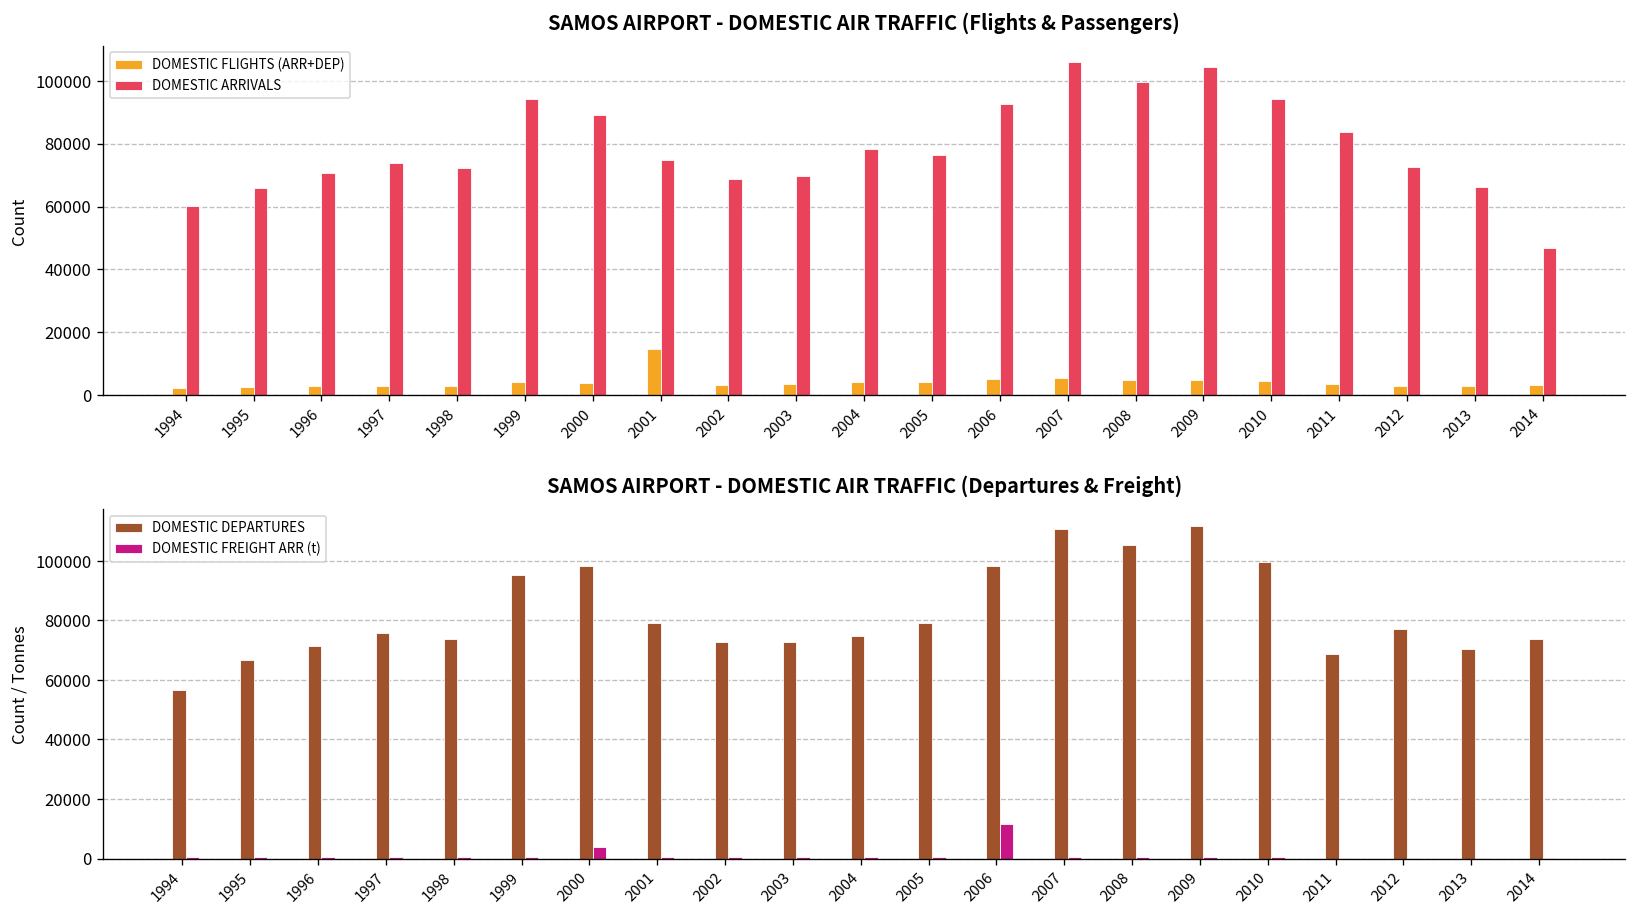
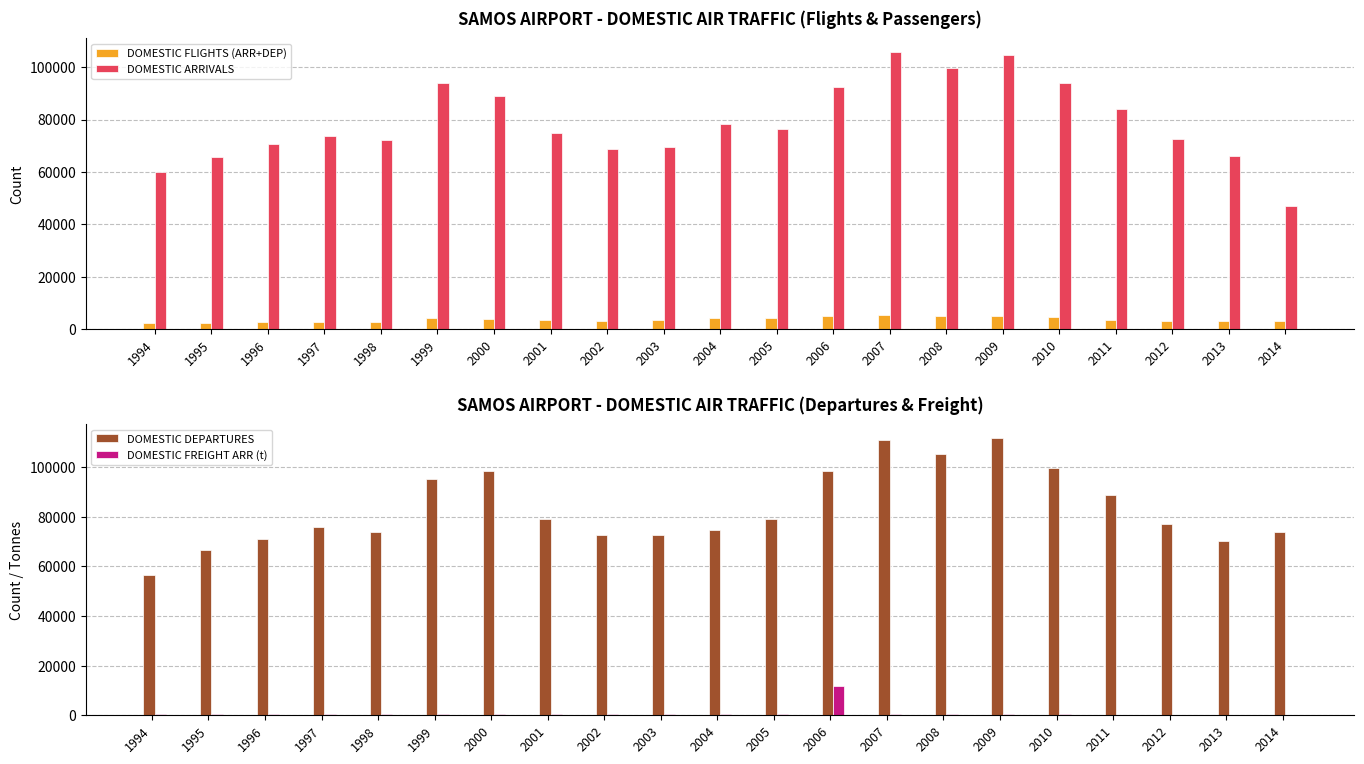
  {
    "SAMOS AIRPORT - DOMESTIC AIR TRAFFIC (Flights & Passengers)": {
      "DOMESTIC FLIGHTS (ARR+DEP)": {
        "1994": 2000,
        "1995": 3000,
        "1996": 3000,
        "1997": 3000,
        "1998": 3000,
        "1999": 4000,
        "2000": 4000,
-       "2001": 15000,
+       "2001": 4000,
        "2002": 3000,
        "2003": 4000,
        "2004": 4000,
        "2005": 4000,
        "2006": 5000,
        "2007": 5000,
        "2008": 5000,
        "2009": 5000,
        "2010": 5000,
        "2011": 3000,
        "2012": 3000,
        "2013": 3000,
        "2014": 3000
      },
      "DOMESTIC ARRIVALS": {
        "1994": 60000,
        "1995": 66000,
        "1996": 71000,
        "1997": 74000,
        "1998": 72000,
        "1999": 94000,
        "2000": 89000,
        "2001": 75000,
        "2002": 69000,
        "2003": 70000,
        "2004": 78000,
        "2005": 76000,
        "2006": 93000,
        "2007": 106000,
        "2008": 100000,
        "2009": 104000,
        "2010": 94000,
        "2011": 84000,
        "2012": 73000,
        "2013": 66000,
        "2014": 47000
      }
    },
    "SAMOS AIRPORT - DOMESTIC AIR TRAFFIC (Departures & Freight)": {
      "DOMESTIC DEPARTURES": {
        "1994": 57000,
        "1995": 67000,
        "1996": 71000,
        "1997": 76000,
        "1998": 74000,
        "1999": 95000,
        "2000": 98000,
        "2001": 79000,
        "2002": 73000,
        "2003": 73000,
        "2004": 75000,
        "2005": 79000,
        "2006": 98000,
        "2007": 111000,
        "2008": 105000,
        "2009": 112000,
        "2010": 100000,
-       "2011": 69000,
+       "2011": 89000,
        "2012": 77000,
        "2013": 70000,
        "2014": 74000
      },
      "DOMESTIC FREIGHT ARR (t)": {
-       "2000": 4000,
+       "2000": 0,
        "2006": 12000
      }
    }
  }
